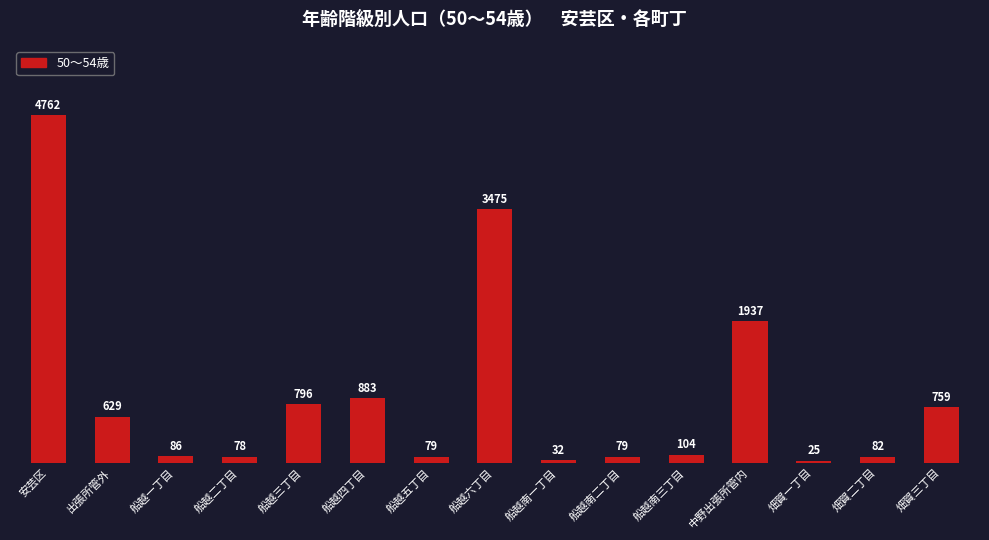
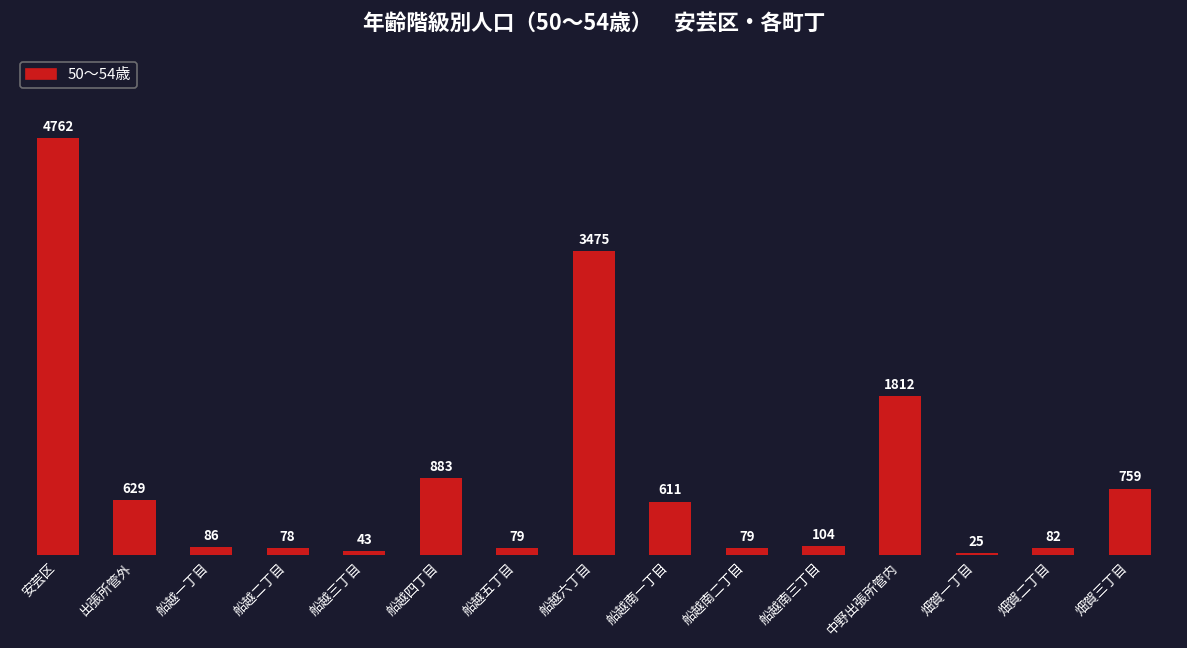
  {
    "安芸区": 4762,
    "出張所管外": 629,
    "船越一丁目": 86,
    "船越二丁目": 78,
-   "船越三丁目": 796,
+   "船越三丁目": 43,
    "船越四丁目": 883,
    "船越五丁目": 79,
    "船越六丁目": 3475,
-   "船越南一丁目": 32,
+   "船越南一丁目": 611,
    "船越南二丁目": 79,
    "船越南三丁目": 104,
-   "中野出張所管内": 1937,
+   "中野出張所管内": 1812,
    "畑賀一丁目": 25,
    "畑賀二丁目": 82,
    "畑賀三丁目": 759
  }
